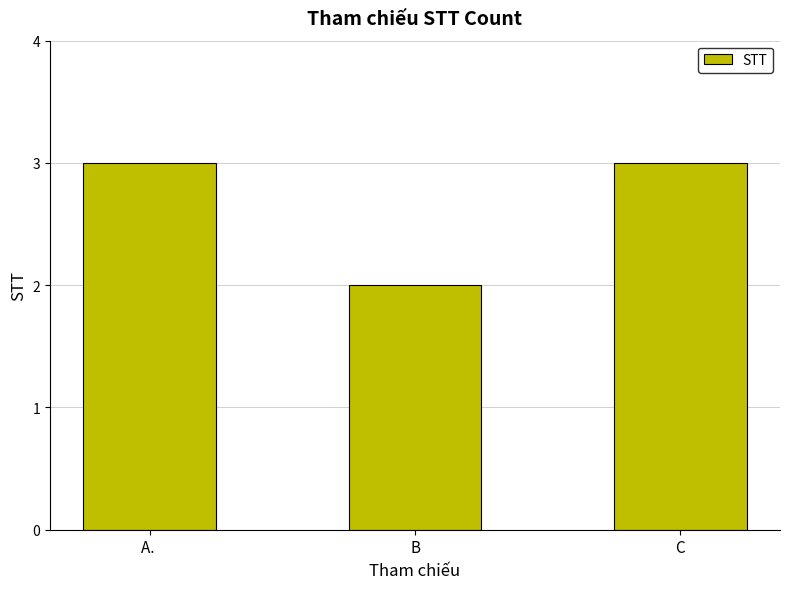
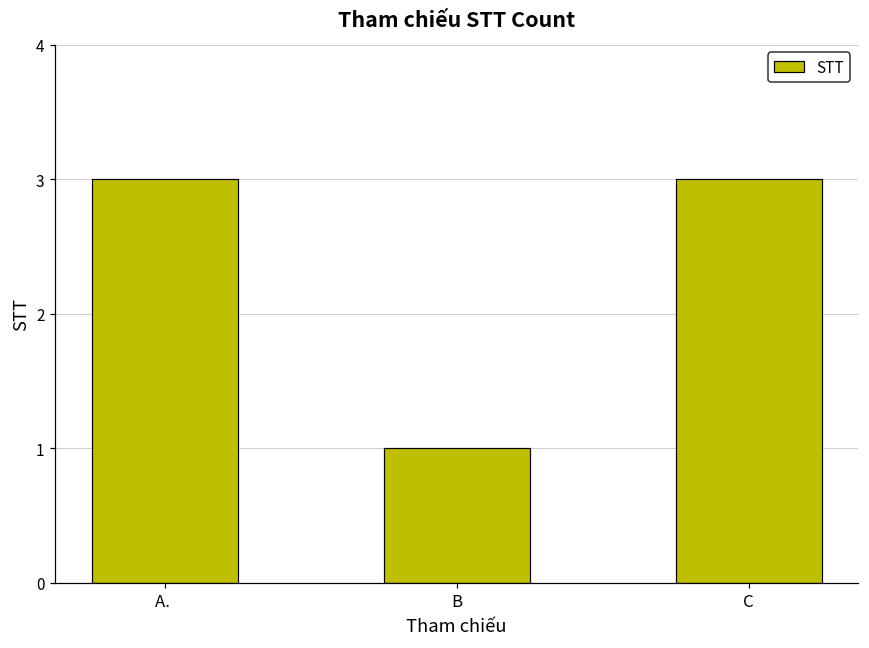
  {
    "A.": 3,
-   "B": 2,
+   "B": 1,
    "C": 3
  }
